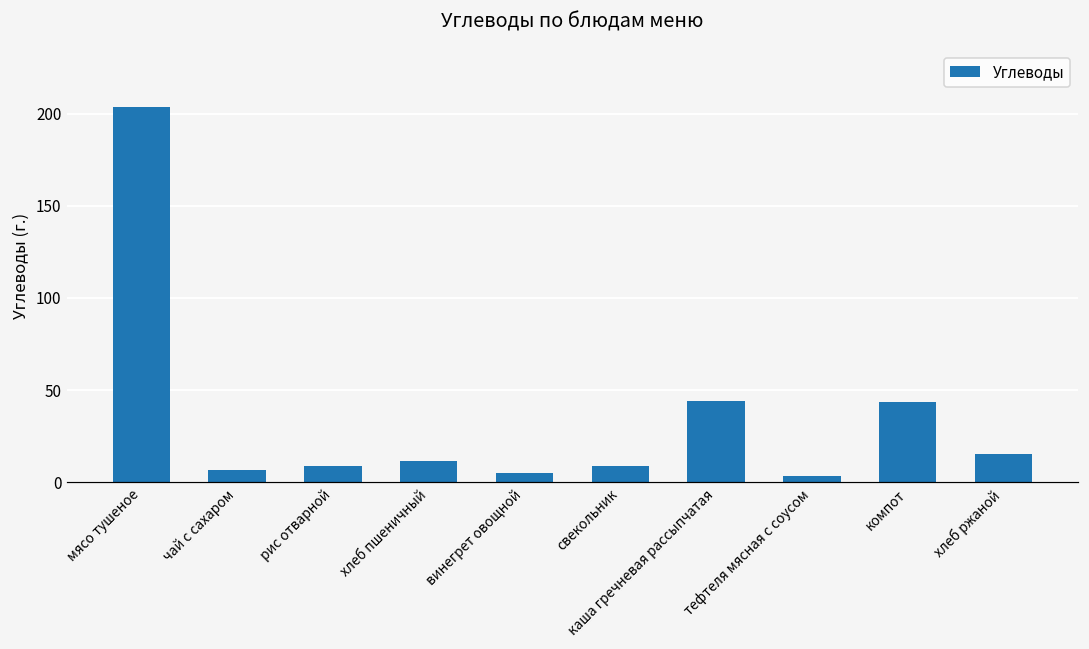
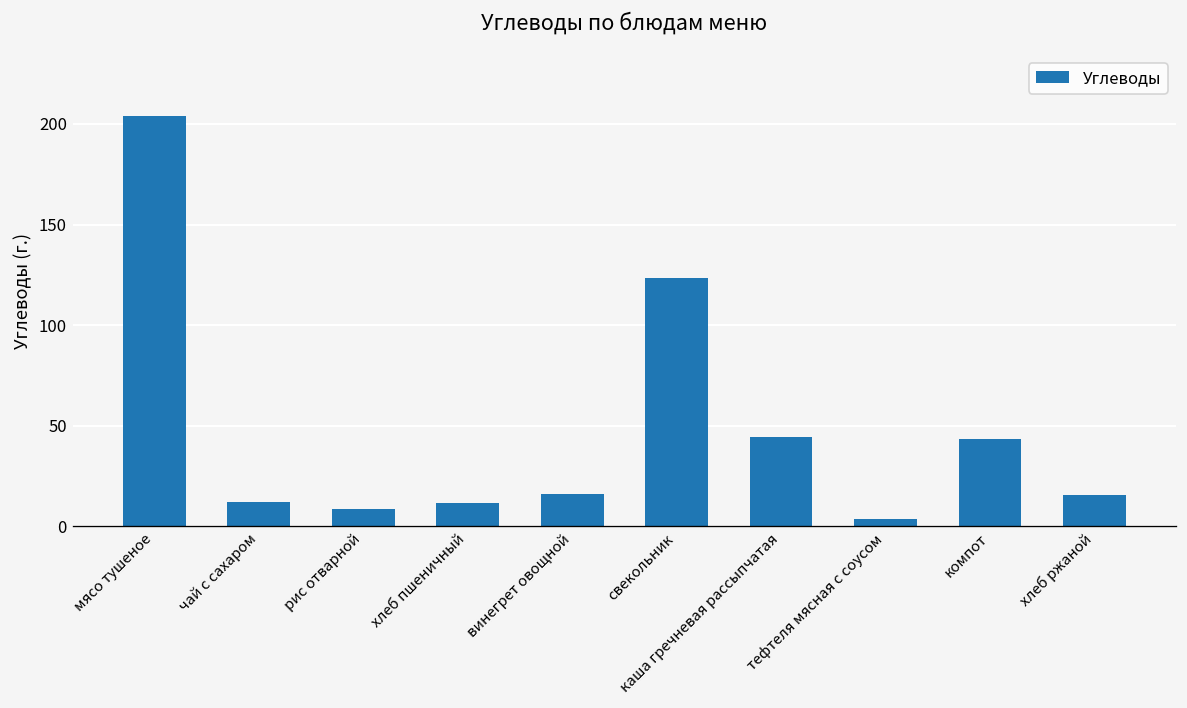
  {
    "мясо тушеное": 204,
-   "чай с сахаром": 7,
+   "чай с сахаром": 12,
    "рис отварной": 9,
    "хлеб пшеничный": 12,
-   "винегрет овощной": 5,
-   "свекольник": 9,
+   "винегрет овощной": 16,
+   "свекольник": 124,
    "каша гречневая рассыпчатая": 44,
    "тефтеля мясная с соусом": 4,
    "компот": 43,
    "хлеб ржаной": 15
  }
